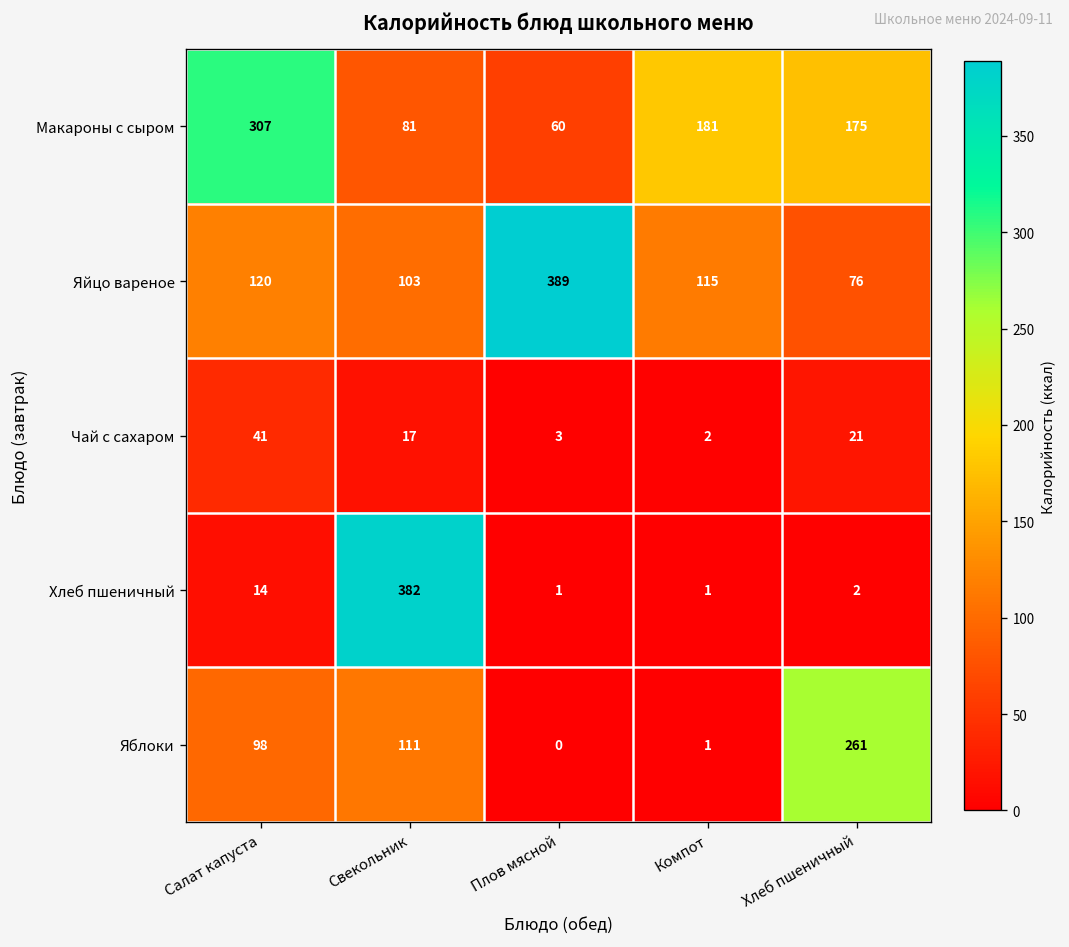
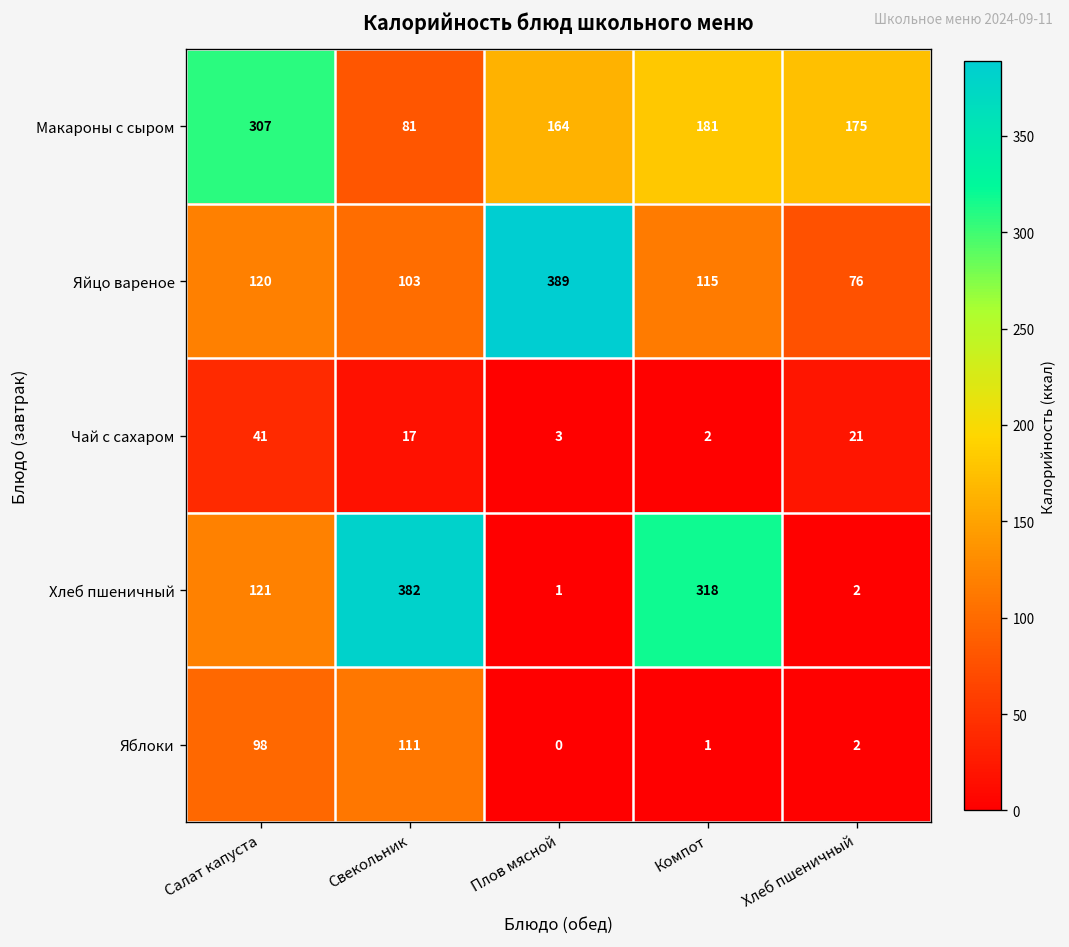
  {
    "Макароны с сыром": {
      "Салат капуста": 307,
      "Свекольник": 81,
-     "Плов мясной": 60,
+     "Плов мясной": 164,
      "Компот": 181,
      "Хлеб пшеничный": 175
    },
    "Яйцо вареное": {
      "Салат капуста": 120,
      "Свекольник": 103,
      "Плов мясной": 389,
      "Компот": 115,
      "Хлеб пшеничный": 76
    },
    "Чай с сахаром": {
      "Салат капуста": 41,
      "Свекольник": 17,
      "Плов мясной": 3,
      "Компот": 2,
      "Хлеб пшеничный": 21
    },
    "Хлеб пшеничный": {
-     "Салат капуста": 14,
+     "Салат капуста": 121,
      "Свекольник": 382,
      "Плов мясной": 1,
-     "Компот": 1,
+     "Компот": 318,
      "Хлеб пшеничный": 2
    },
    "Яблоки": {
      "Салат капуста": 98,
      "Свекольник": 111,
      "Плов мясной": 0,
      "Компот": 1,
-     "Хлеб пшеничный": 261
+     "Хлеб пшеничный": 2
    }
  }
